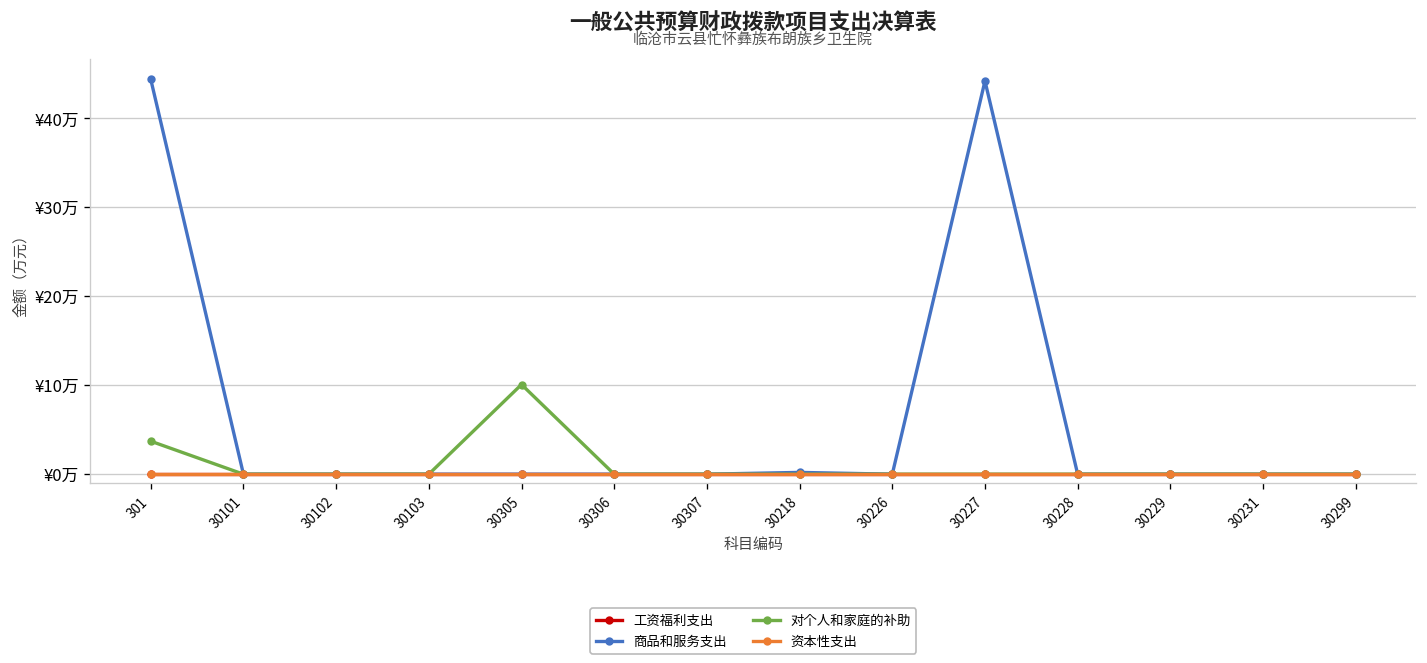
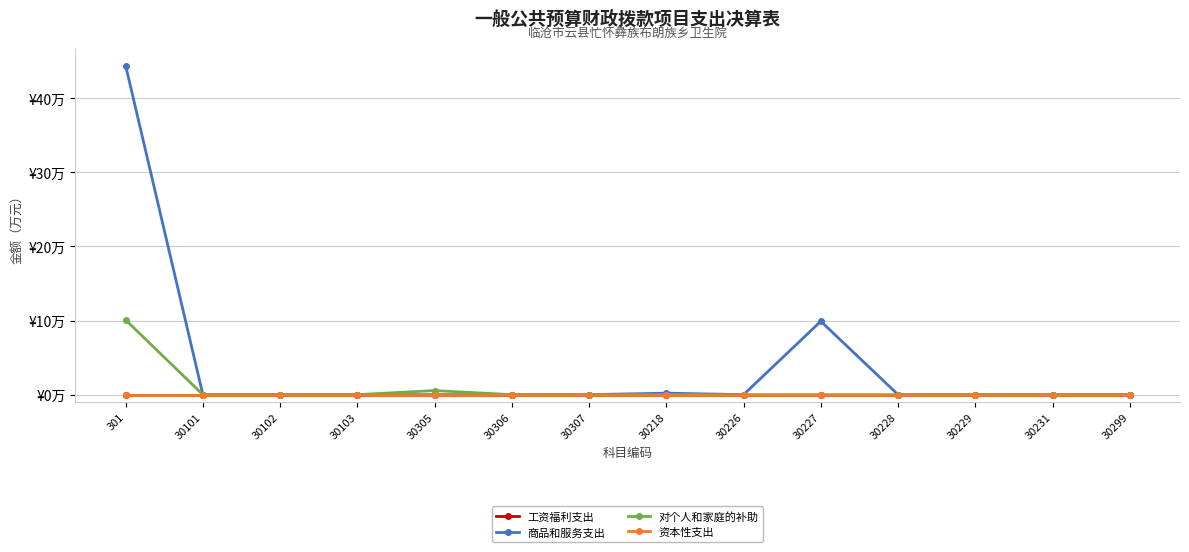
  {
    "资本性支出": {
      "301": "¥0万"
    },
    "商品和服务支出": {
      "301": "¥44万",
-     "30227": "¥44万"
+     "30227": "¥10万"
    },
    "对个人和家庭的补助": {
-     "301": "¥4万",
-     "30305": "¥10万"
+     "301": "¥10万",
+     "30305": "¥1万"
    }
  }
